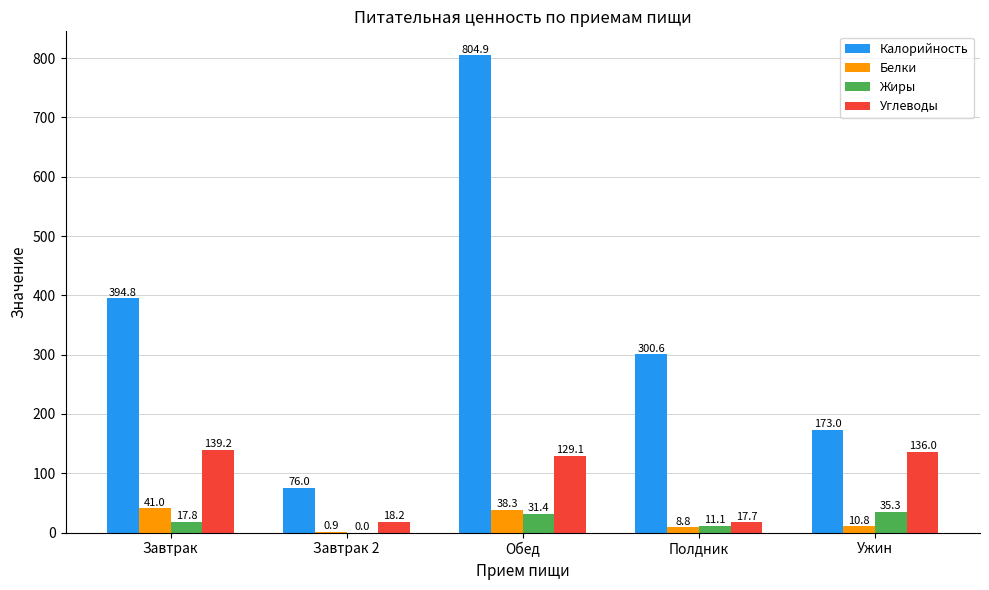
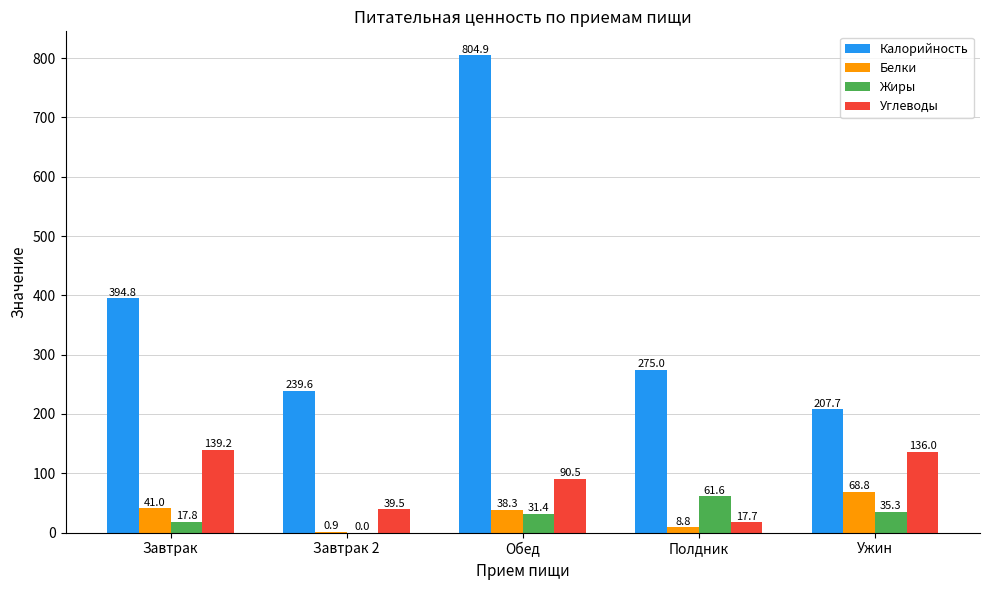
  {
    "Калорийность": {
      "Завтрак": 394.8,
-     "Завтрак 2": 76.0,
+     "Завтрак 2": 239.6,
      "Обед": 804.9,
-     "Полдник": 300.6,
-     "Ужин": 173.0
+     "Полдник": 275.0,
+     "Ужин": 207.7
    },
    "Белки": {
      "Завтрак": 41.0,
      "Завтрак 2": 0.9,
      "Обед": 38.3,
      "Полдник": 8.8,
-     "Ужин": 10.8
+     "Ужин": 68.8
    },
    "Жиры": {
      "Завтрак": 17.8,
      "Завтрак 2": 0.0,
      "Обед": 31.4,
-     "Полдник": 11.1,
+     "Полдник": 61.6,
      "Ужин": 35.3
    },
    "Углеводы": {
      "Завтрак": 139.2,
-     "Завтрак 2": 18.2,
-     "Обед": 129.1,
+     "Завтрак 2": 39.5,
+     "Обед": 90.5,
      "Полдник": 17.7,
      "Ужин": 136.0
    }
  }
